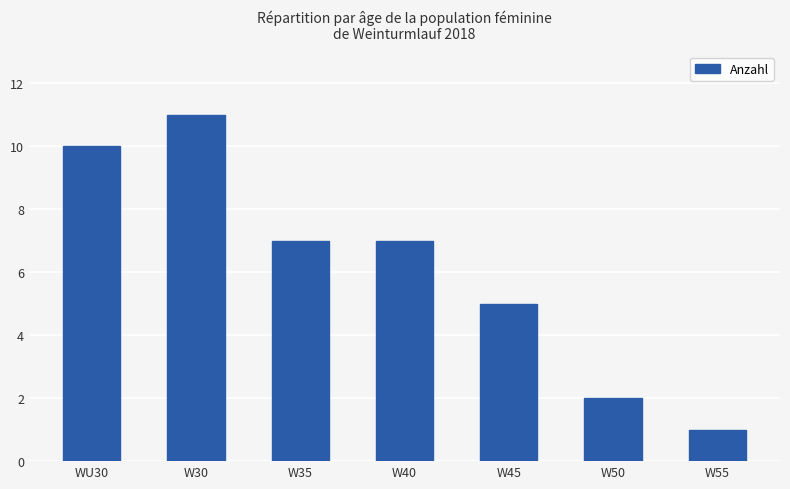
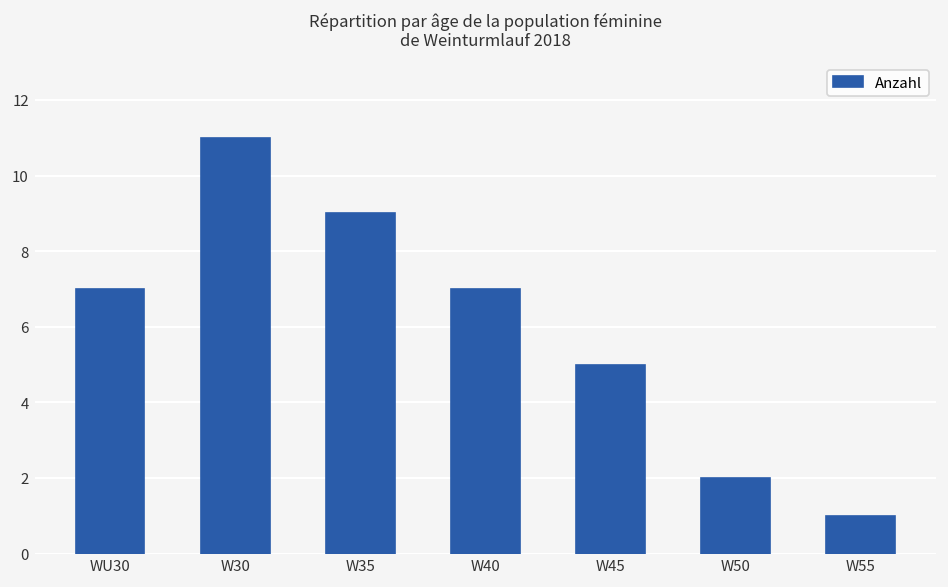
  {
-   "WU30": 10,
+   "WU30": 7,
    "W30": 11,
-   "W35": 7,
+   "W35": 9,
    "W40": 7,
    "W45": 5,
    "W50": 2,
    "W55": 1
  }
